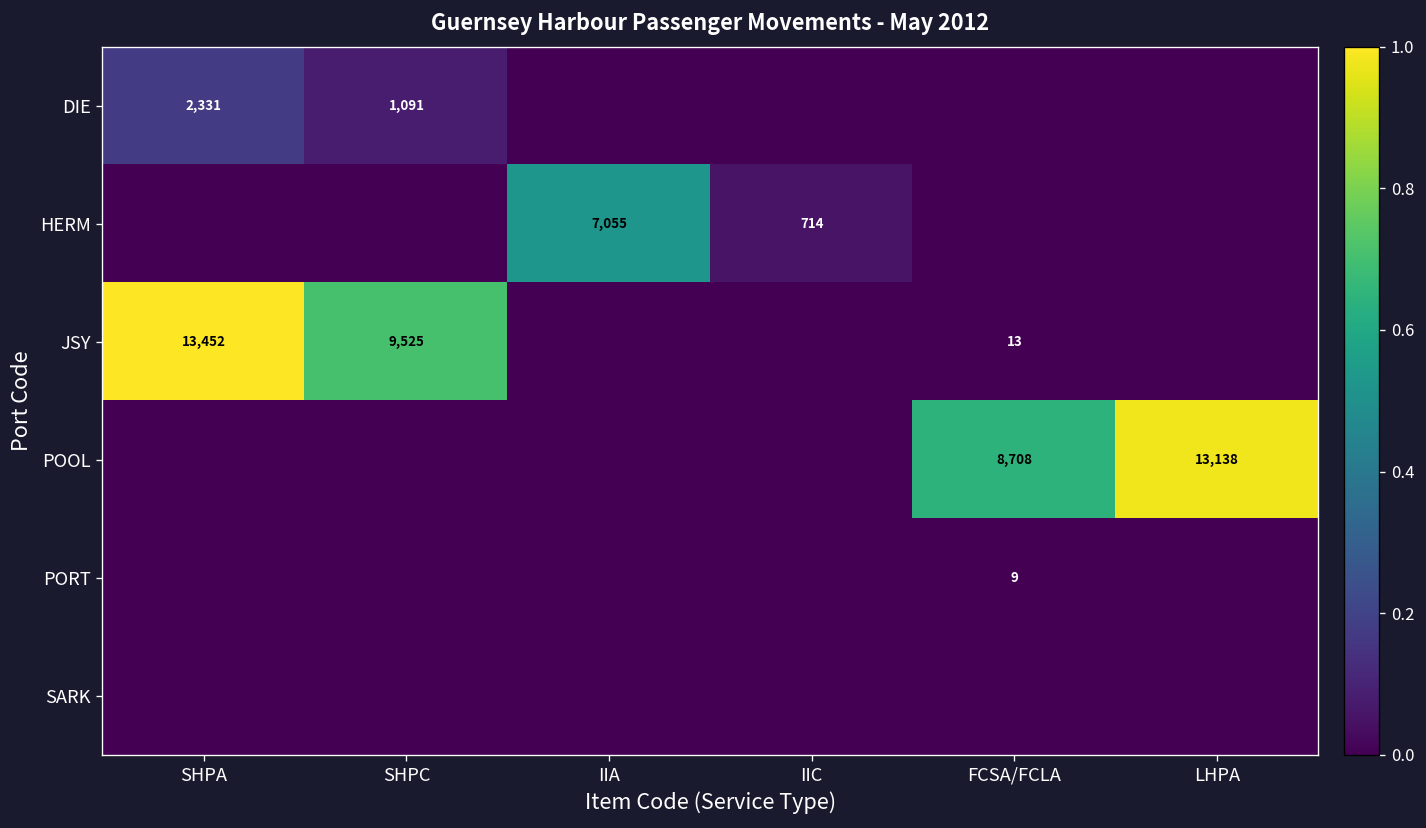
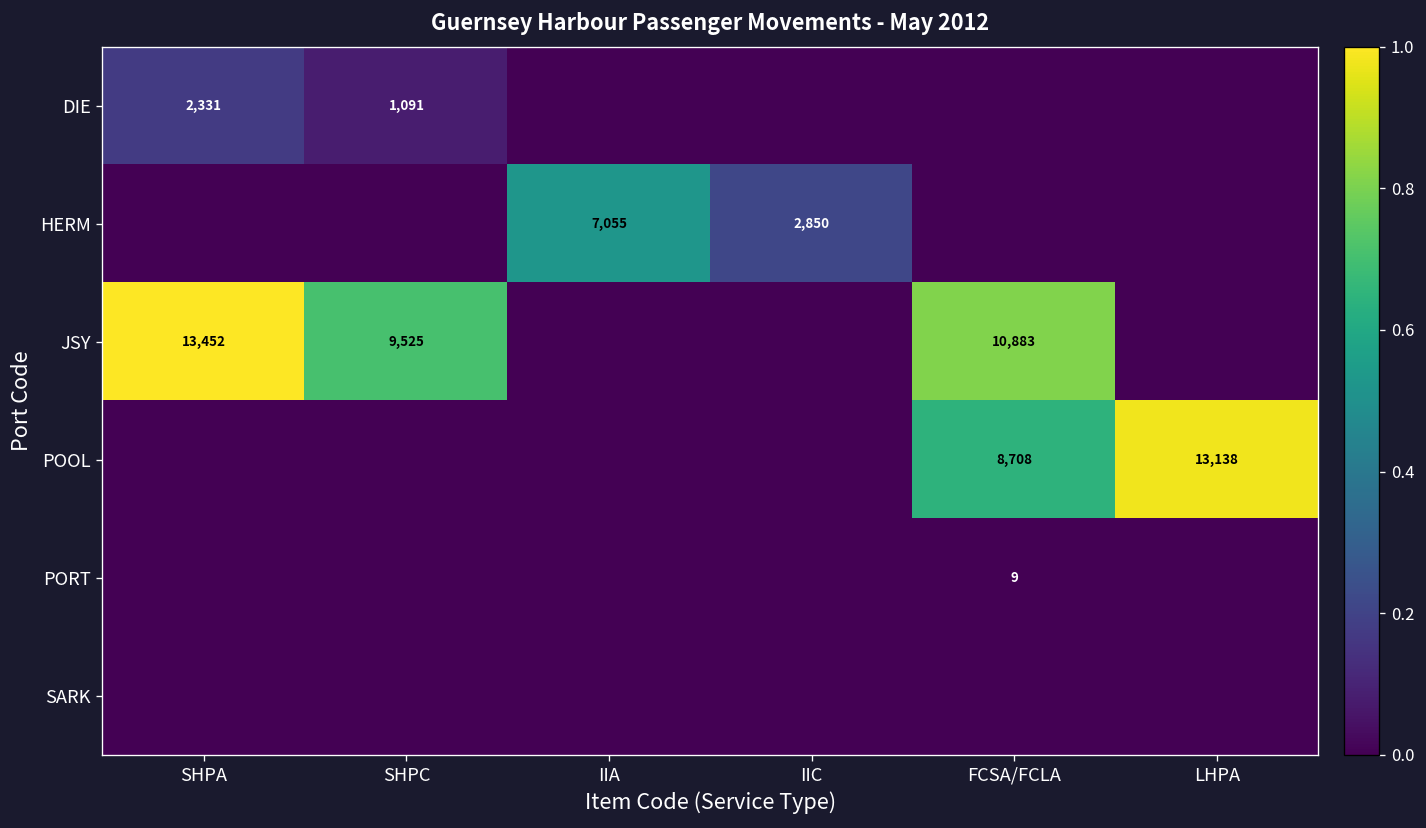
  {
    "DIE": {
      "SHPA": "2,331",
      "SHPC": "1,091"
    },
    "HERM": {
      "IIA": "7,055",
-     "IIC": "714"
+     "IIC": "2,850"
    },
    "JSY": {
      "SHPA": "13,452",
      "SHPC": "9,525",
-     "FCSA/FCLA": "13"
+     "FCSA/FCLA": "10,883"
    },
    "POOL": {
      "FCSA/FCLA": "8,708",
      "LHPA": "13,138"
    },
    "PORT": {
      "FCSA/FCLA": "9"
    }
  }
